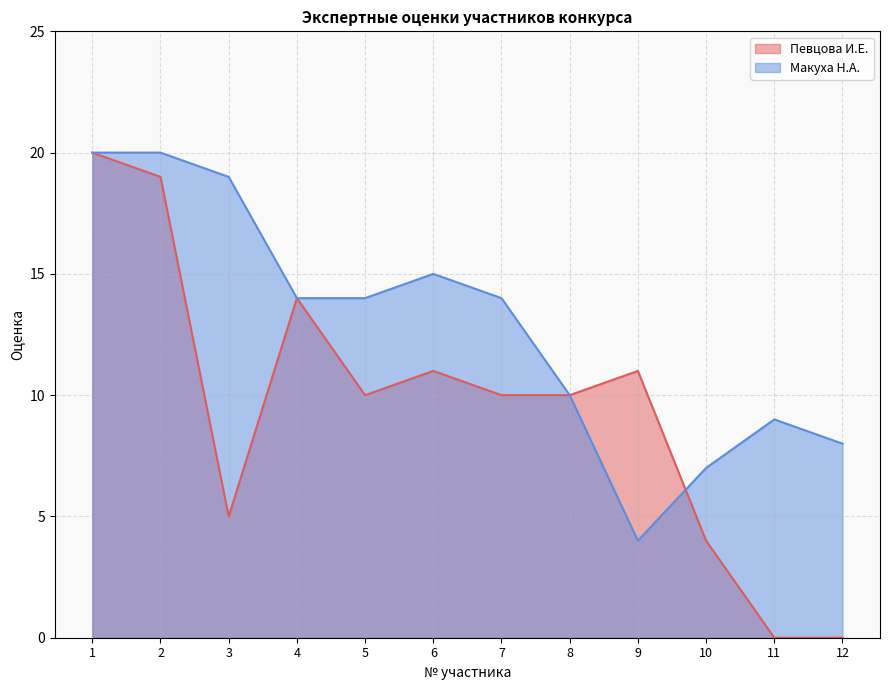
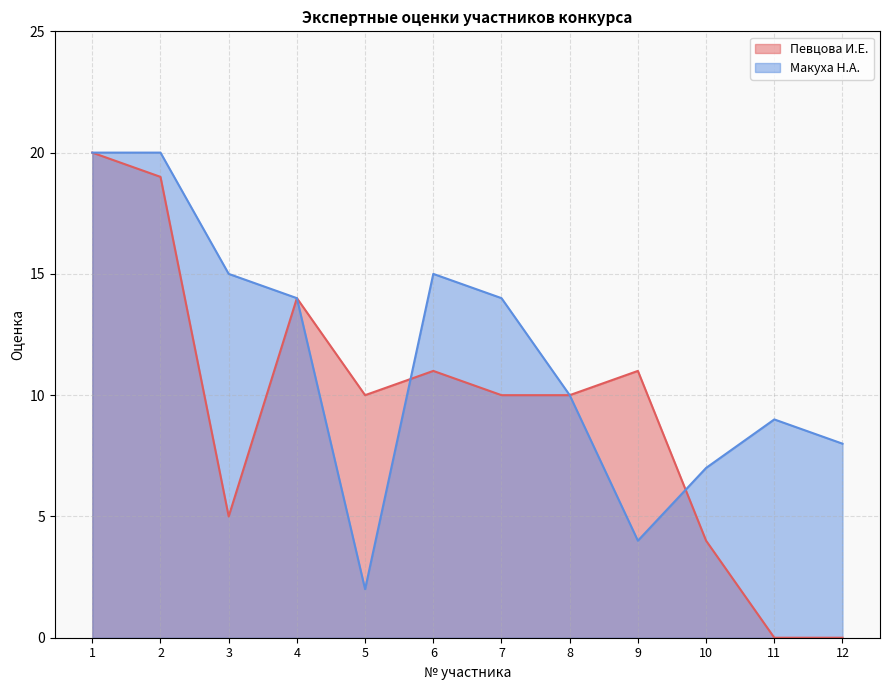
  {
    "Певцова И.Е.": {
      "2": 19,
      "3": 5,
      "5": 10,
      "6": 11,
      "7": 10,
      "9": 11,
      "10": 4,
      "11": 0,
      "12": 0
    },
    "Макуха Н.А.": {
      "2": 20,
-     "3": 19,
-     "5": 14,
+     "3": 15,
+     "5": 2,
      "6": 15,
      "7": 14,
      "9": 4,
      "10": 7,
      "11": 9,
      "12": 8
    }
  }
